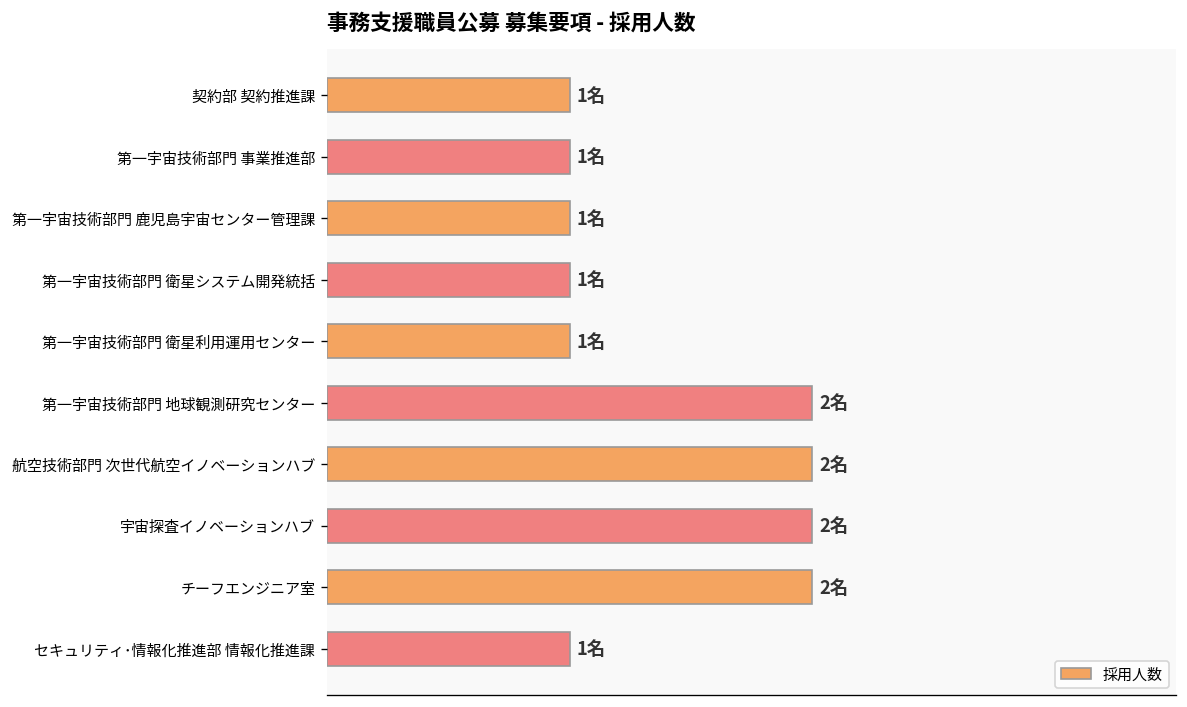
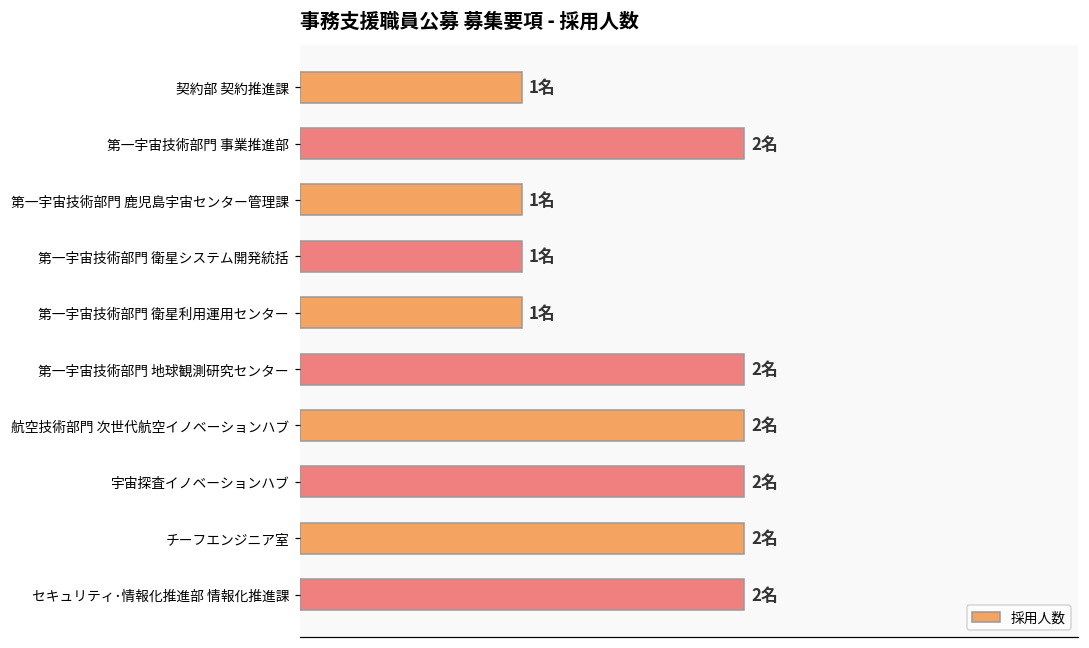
  {
    "契約部 契約推進課": "1名",
-   "第一宇宙技術部門 事業推進部": "1名",
+   "第一宇宙技術部門 事業推進部": "2名",
    "第一宇宙技術部門 鹿児島宇宙センター管理課": "1名",
    "第一宇宙技術部門 衛星システム開発統括": "1名",
    "第一宇宙技術部門 衛星利用運用センター": "1名",
    "第一宇宙技術部門 地球観測研究センター": "2名",
    "航空技術部門 次世代航空イノベーションハブ": "2名",
    "宇宙探査イノベーションハブ": "2名",
    "チーフエンジニア室": "2名",
-   "セキュリティ･情報化推進部 情報化推進課": "1名"
+   "セキュリティ･情報化推進部 情報化推進課": "2名"
  }
